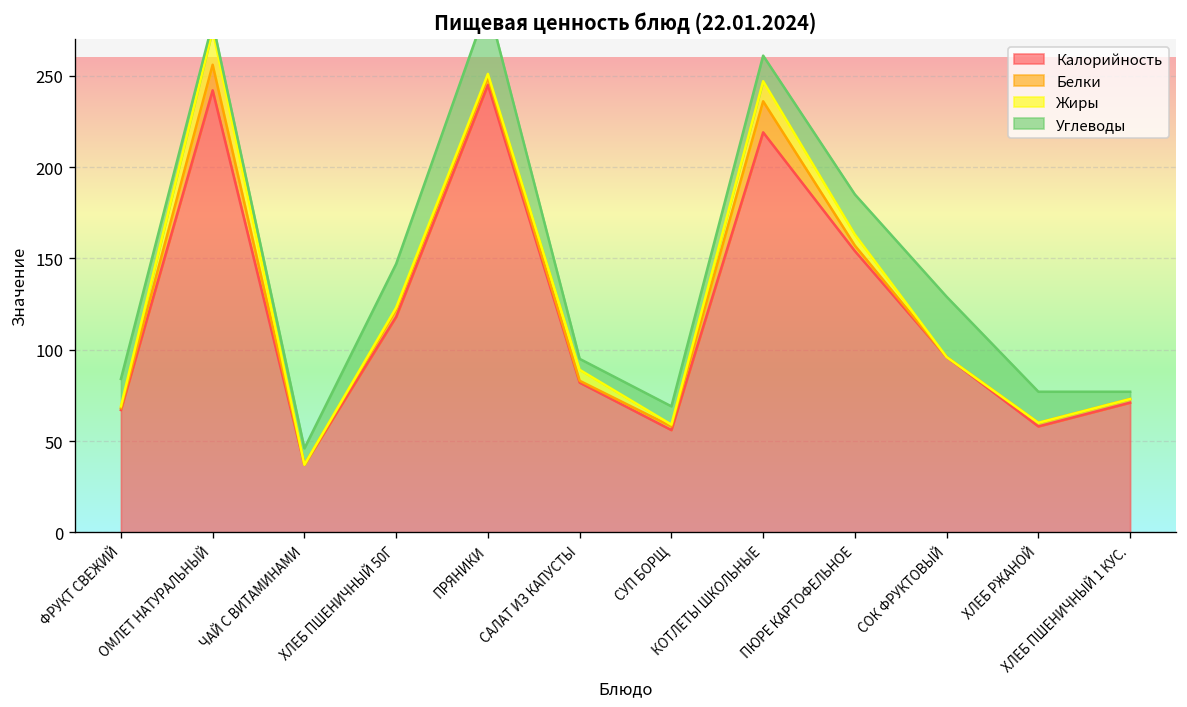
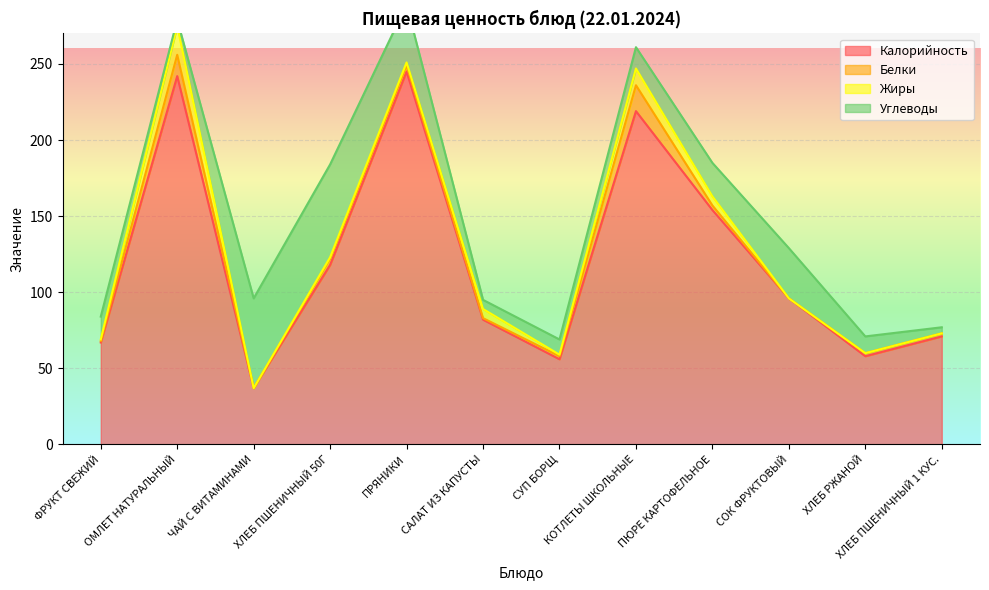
  {
    "Калорийность": {
      "ОМЛЕТ НАТУРАЛЬНЫЙ": 242,
      "ХЛЕБ ПШЕНИЧНЫЙ 50Г": 118,
      "ПРЯНИКИ": 245,
      "СУП БОРЩ": 56,
      "КОТЛЕТЫ ШКОЛЬНЫЕ": 219,
      "ПЮРЕ КАРТОФЕЛЬНОЕ": 154,
      "ХЛЕБ РЖАНОЙ": 58,
      "ХЛЕБ ПШЕНИЧНЫЙ 1 КУС.": 71
    },
    "Белки": {
      "ОМЛЕТ НАТУРАЛЬНЫЙ": 14,
      "ПРЯНИКИ": 4,
      "КОТЛЕТЫ ШКОЛЬНЫЕ": 17,
      "ПЮРЕ КАРТОФЕЛЬНОЕ": 3
    },
    "Жиры": {
      "ПРЯНИКИ": 2,
      "САЛАТ ИЗ КАПУСТЫ": 6,
      "КОТЛЕТЫ ШКОЛЬНЫЕ": 11,
      "ПЮРЕ КАРТОФЕЛЬНОЕ": 6
    },
    "Углеводы": {
      "ФРУКТ СВЕЖИЙ": 15,
-     "ЧАЙ С ВИТАМИНАМИ": 9,
-     "ХЛЕБ ПШЕНИЧНЫЙ 50Г": 24,
+     "ЧАЙ С ВИТАМИНАМИ": 59,
+     "ХЛЕБ ПШЕНИЧНЫЙ 50Г": 61,
      "САЛАТ ИЗ КАПУСТЫ": 6,
      "СУП БОРЩ": 10,
      "КОТЛЕТЫ ШКОЛЬНЫЕ": 14,
      "ПЮРЕ КАРТОФЕЛЬНОЕ": 22,
      "СОК ФРУКТОВЫЙ": 33,
-     "ХЛЕБ РЖАНОЙ": 17,
+     "ХЛЕБ РЖАНОЙ": 11,
      "ХЛЕБ ПШЕНИЧНЫЙ 1 КУС.": 4
    }
  }
